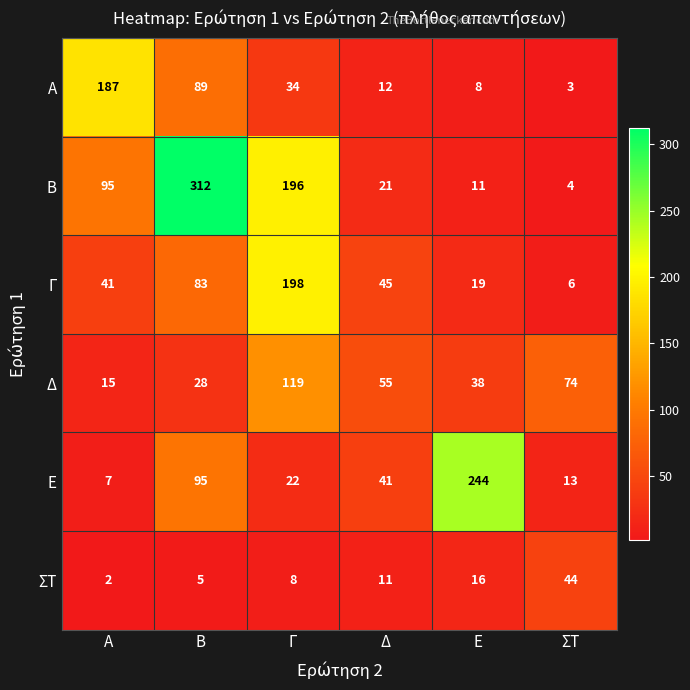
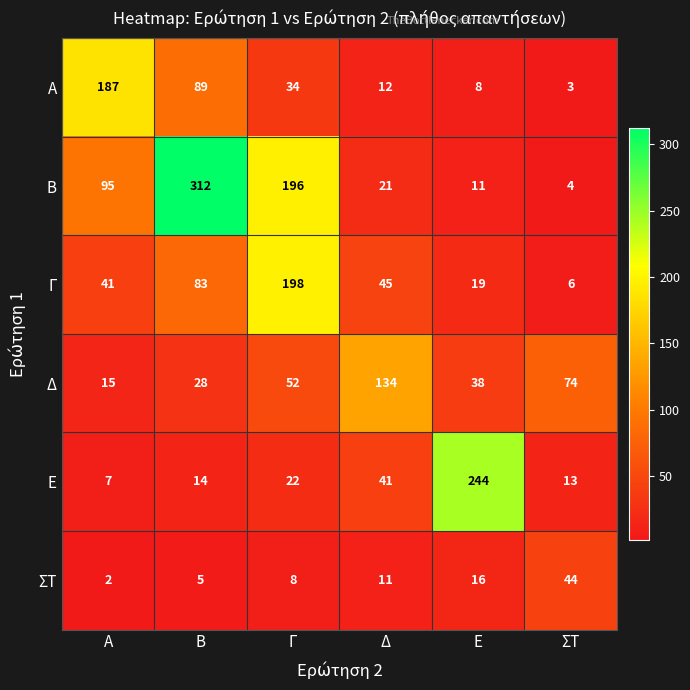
  {
    "Α": {
      "Α": 187,
      "Β": 89,
      "Γ": 34,
      "Δ": 12,
      "Ε": 8,
      "ΣΤ": 3
    },
    "Β": {
      "Α": 95,
      "Β": 312,
      "Γ": 196,
      "Δ": 21,
      "Ε": 11,
      "ΣΤ": 4
    },
    "Γ": {
      "Α": 41,
      "Β": 83,
      "Γ": 198,
      "Δ": 45,
      "Ε": 19,
      "ΣΤ": 6
    },
    "Δ": {
      "Α": 15,
      "Β": 28,
-     "Γ": 119,
-     "Δ": 55,
+     "Γ": 52,
+     "Δ": 134,
      "Ε": 38,
      "ΣΤ": 74
    },
    "Ε": {
      "Α": 7,
-     "Β": 95,
+     "Β": 14,
      "Γ": 22,
      "Δ": 41,
      "Ε": 244,
      "ΣΤ": 13
    },
    "ΣΤ": {
      "Α": 2,
      "Β": 5,
      "Γ": 8,
      "Δ": 11,
      "Ε": 16,
      "ΣΤ": 44
    }
  }
